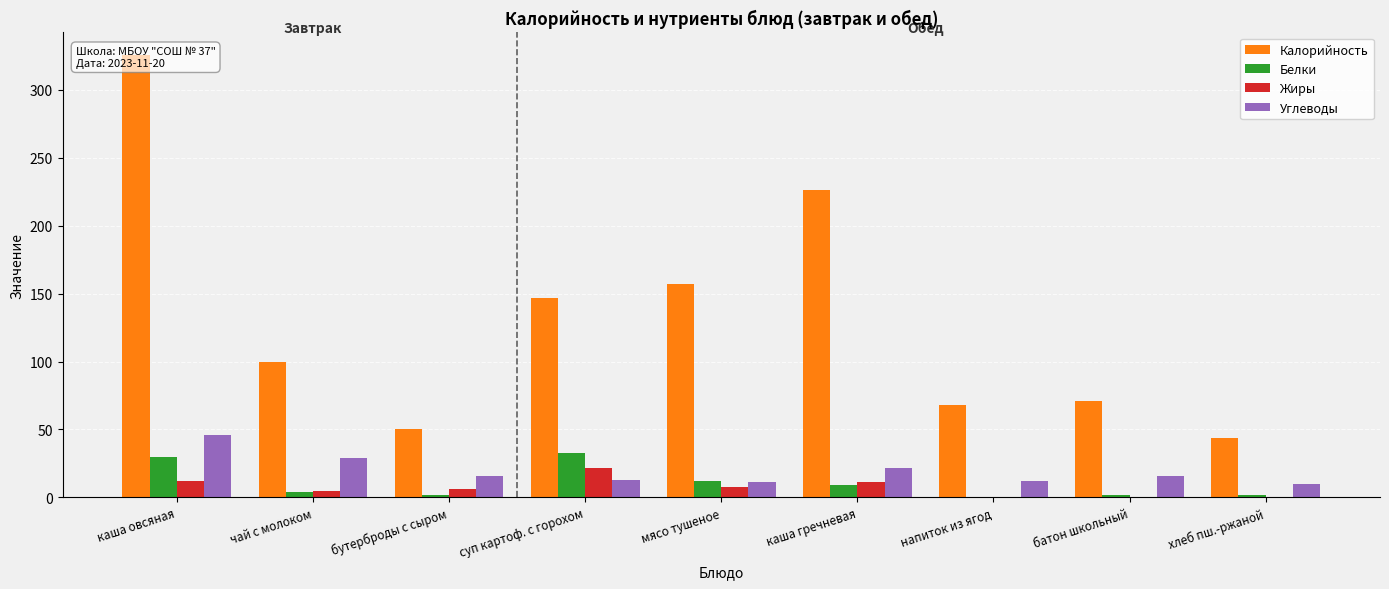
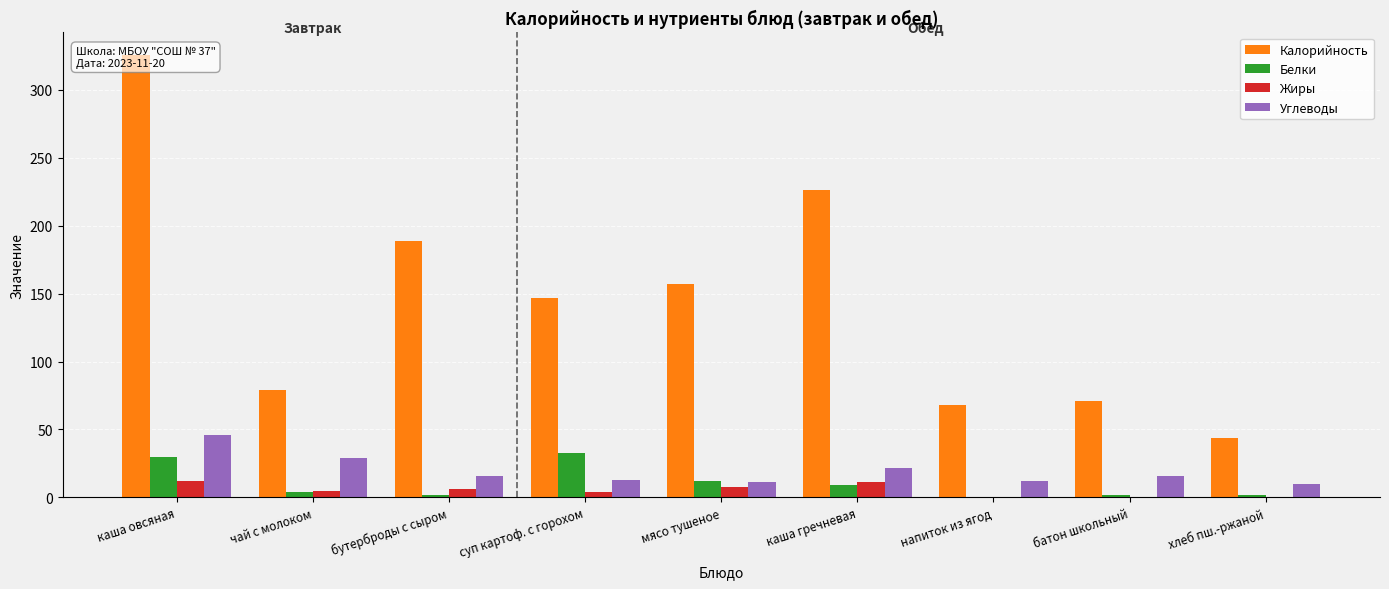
  {
    "Калорийность": {
-     "чай с молоком": 100,
-     "бутерброды с сыром": 50,
+     "чай с молоком": 79,
+     "бутерброды с сыром": 189,
      "суп картоф. с горохом": 147,
      "мясо тушеное": 157,
      "каша гречневая": 226,
      "напиток из ягод": 68,
      "батон школьный": 71,
      "хлеб пш.-ржаной": 44
    },
    "Белки": {
      "каша овсяная": 30,
      "чай с молоком": 4,
      "бутерброды с сыром": 2,
      "суп картоф. с горохом": 33,
      "мясо тушеное": 12,
      "каша гречневая": 9,
      "напиток из ягод": 0,
      "батон школьный": 2,
      "хлеб пш.-ржаной": 2
    },
    "Жиры": {
      "каша овсяная": 12,
      "чай с молоком": 5,
      "бутерброды с сыром": 6,
-     "суп картоф. с горохом": 22,
+     "суп картоф. с горохом": 4,
      "мясо тушеное": 8,
      "каша гречневая": 11,
      "напиток из ягод": 0,
      "батон школьный": 0,
      "хлеб пш.-ржаной": 0
    },
    "Углеводы": {
      "каша овсяная": 46,
      "чай с молоком": 29,
      "бутерброды с сыром": 16,
      "суп картоф. с горохом": 13,
      "мясо тушеное": 11,
      "каша гречневая": 22,
      "напиток из ягод": 12,
      "батон школьный": 16,
      "хлеб пш.-ржаной": 10
    }
  }
